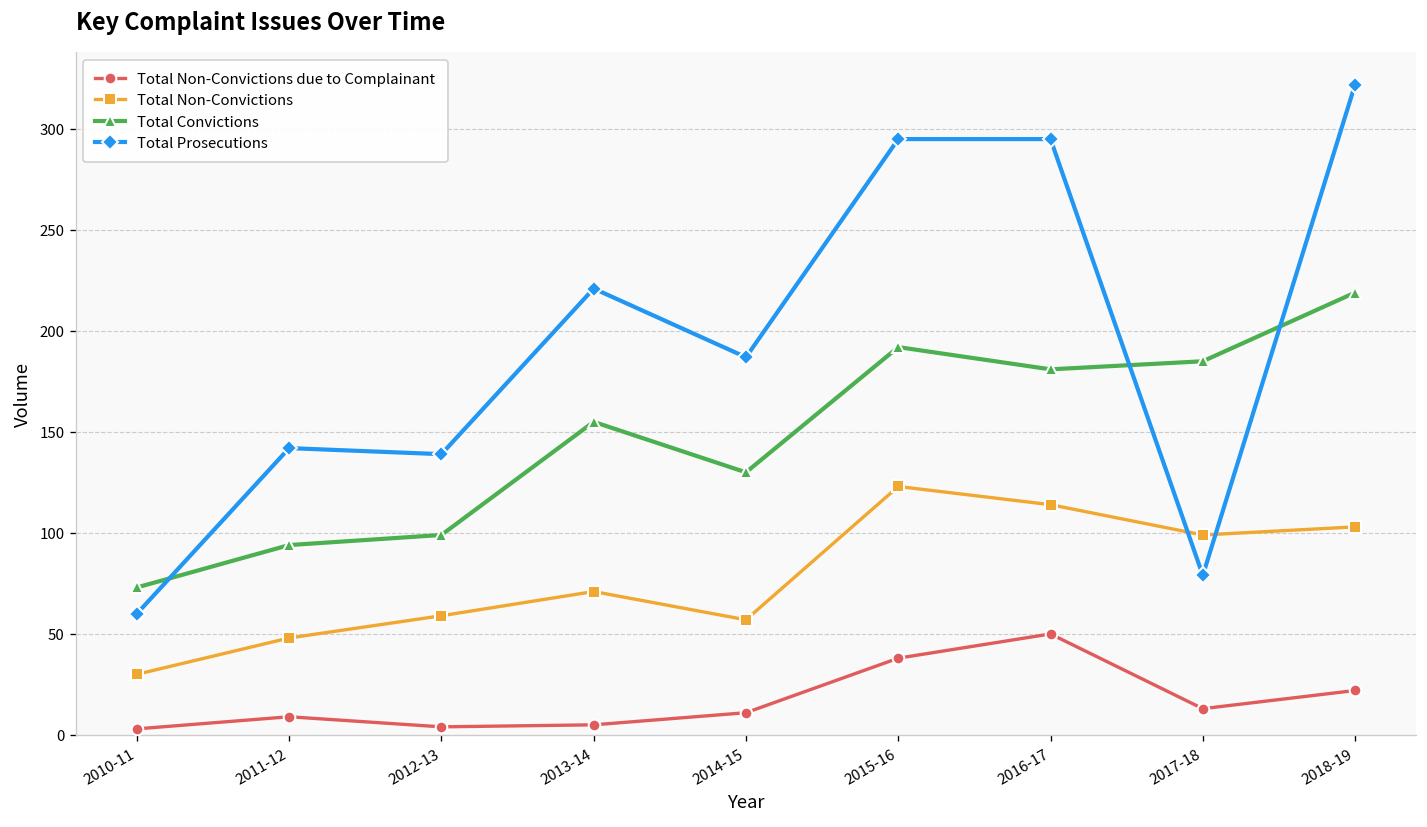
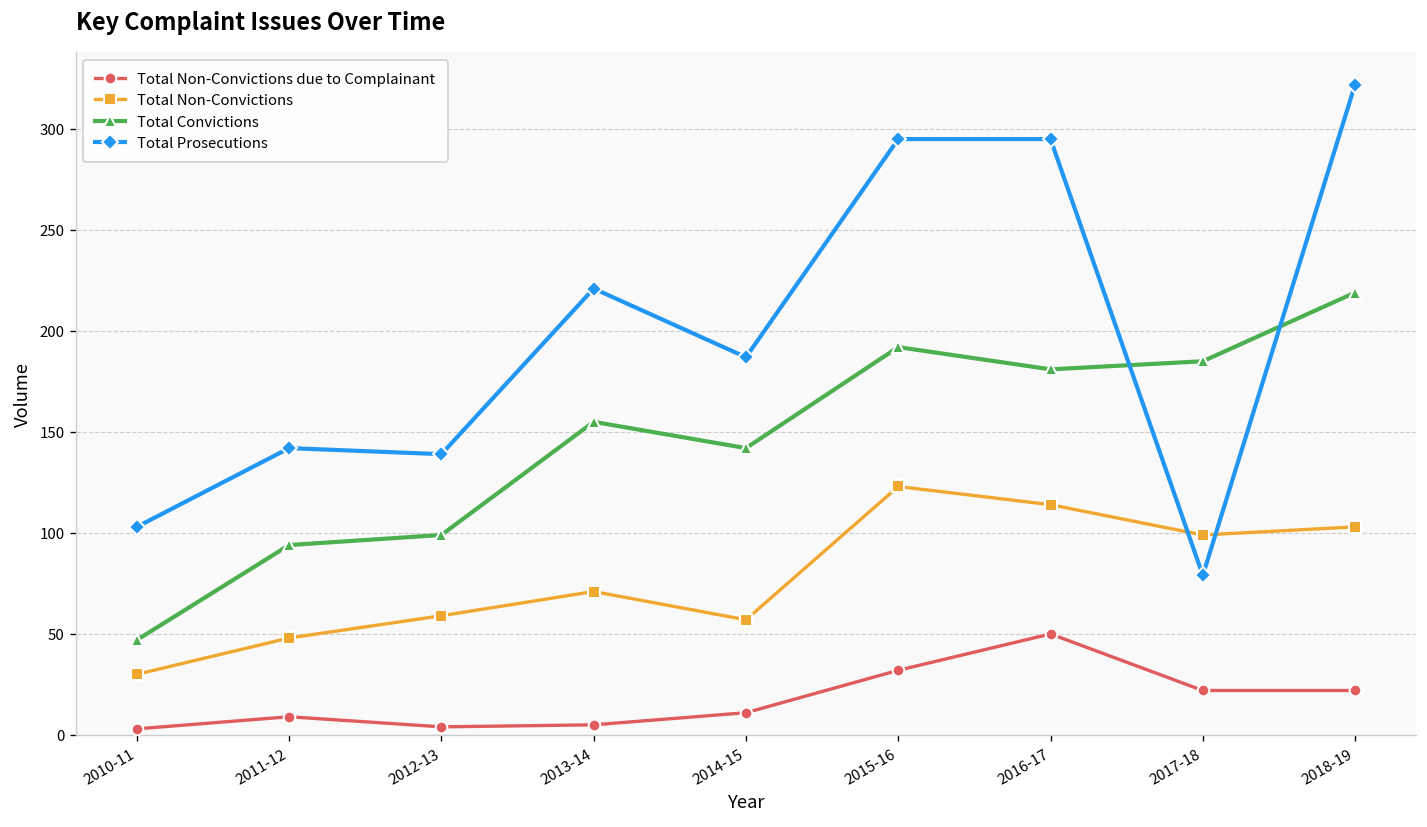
  {
    "Total Non-Convictions due to Complainant": {
      "2010-11": 3,
      "2011-12": 9,
      "2012-13": 4,
      "2013-14": 5,
      "2014-15": 11,
-     "2015-16": 38,
+     "2015-16": 32,
      "2016-17": 50,
-     "2017-18": 13,
+     "2017-18": 22,
      "2018-19": 22
    },
    "Total Non-Convictions": {
      "2010-11": 30,
      "2011-12": 48,
      "2012-13": 59,
      "2013-14": 71,
      "2014-15": 57,
      "2015-16": 123,
      "2016-17": 114,
      "2017-18": 99,
      "2018-19": 103
    },
    "Total Convictions": {
-     "2010-11": 73,
+     "2010-11": 47,
      "2011-12": 94,
      "2012-13": 99,
      "2013-14": 155,
-     "2014-15": 130,
+     "2014-15": 142,
      "2015-16": 192,
      "2016-17": 181,
      "2017-18": 185,
      "2018-19": 219
    },
    "Total Prosecutions": {
-     "2010-11": 60,
+     "2010-11": 103,
      "2011-12": 142,
      "2012-13": 139,
      "2013-14": 221,
      "2014-15": 187,
      "2015-16": 295,
      "2016-17": 295,
      "2017-18": 79,
      "2018-19": 322
    }
  }
